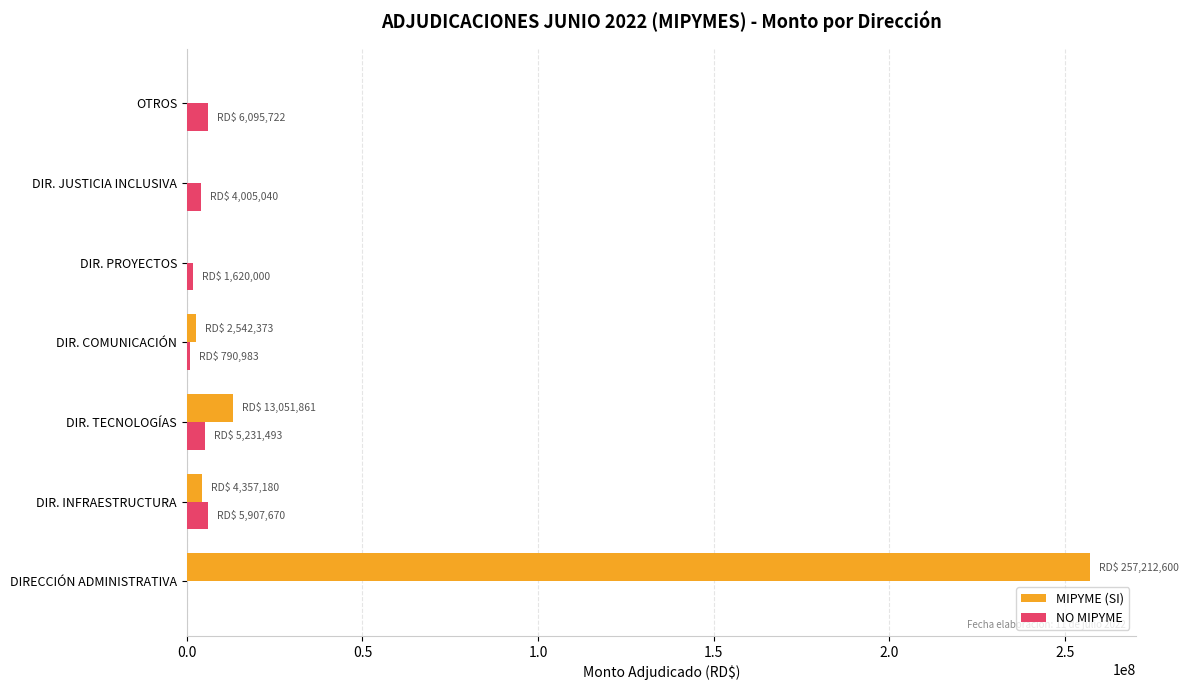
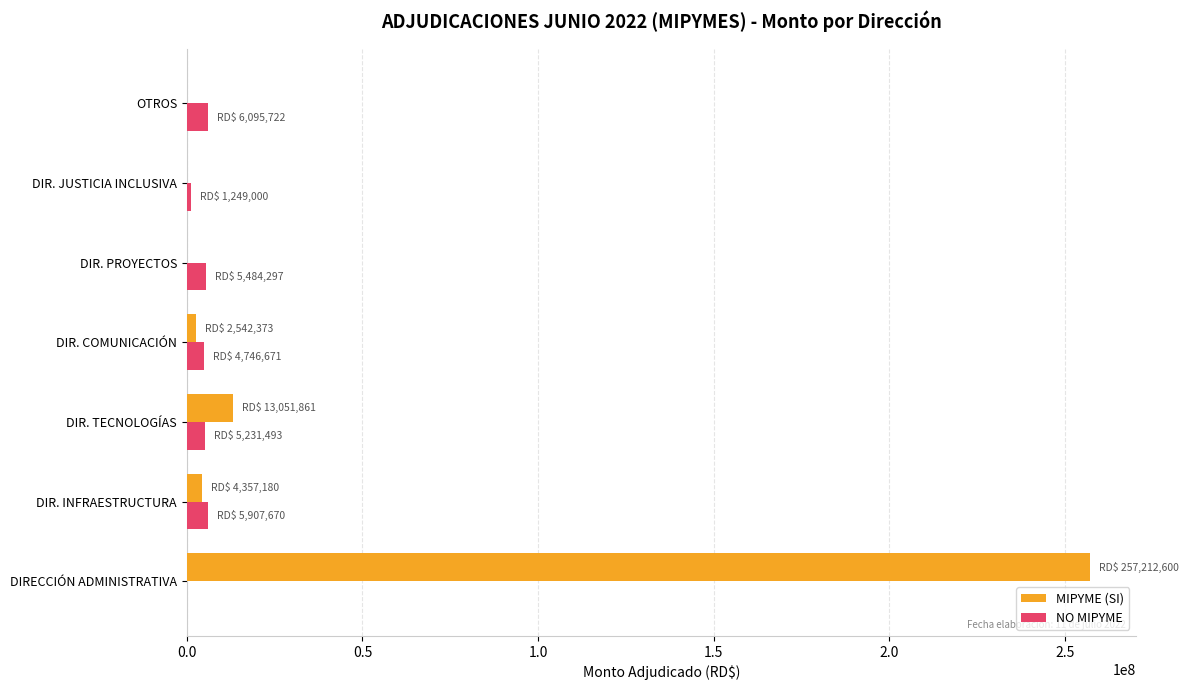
  {
    "MIPYME (SI)": {
      "DIR. COMUNICACIÓN": "2,542,373",
      "DIR. TECNOLOGÍAS": "13,051,861",
      "DIR. INFRAESTRUCTURA": "4,357,180",
      "DIRECCIÓN ADMINISTRATIVA": "257,212,600"
    },
    "NO MIPYME": {
      "OTROS": "6,095,722",
-     "DIR. JUSTICIA INCLUSIVA": "4,005,040",
-     "DIR. PROYECTOS": "1,620,000",
-     "DIR. COMUNICACIÓN": "790,983",
+     "DIR. JUSTICIA INCLUSIVA": "1,249,000",
+     "DIR. PROYECTOS": "5,484,297",
+     "DIR. COMUNICACIÓN": "4,746,671",
      "DIR. TECNOLOGÍAS": "5,231,493",
      "DIR. INFRAESTRUCTURA": "5,907,670"
    }
  }
